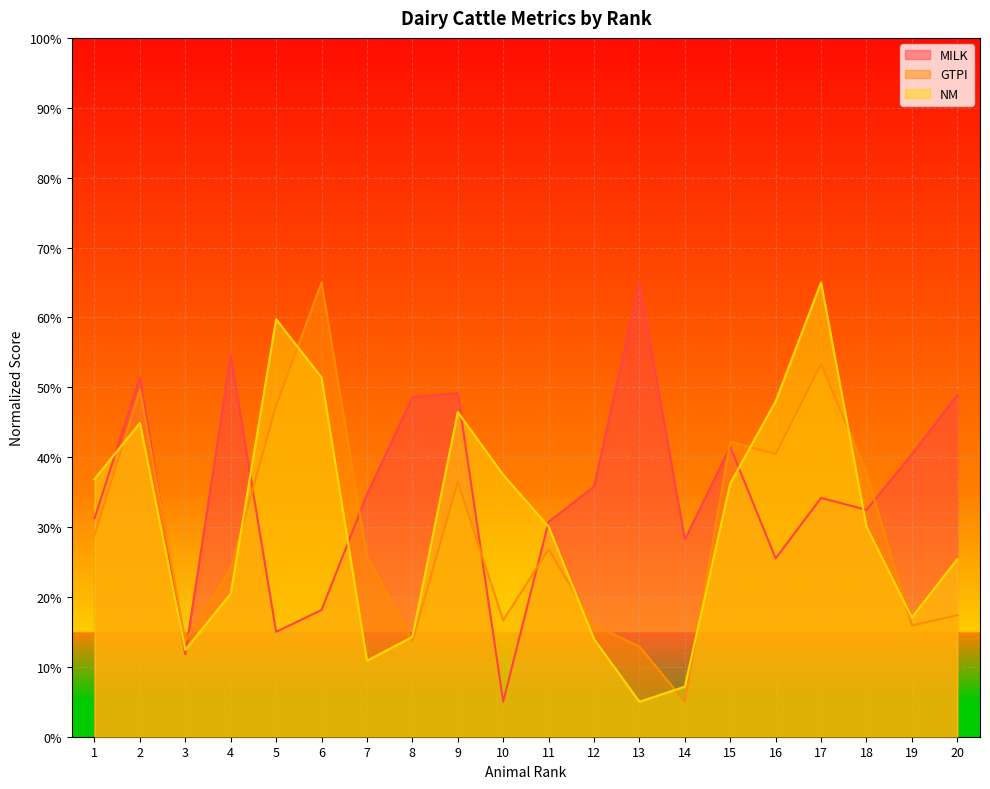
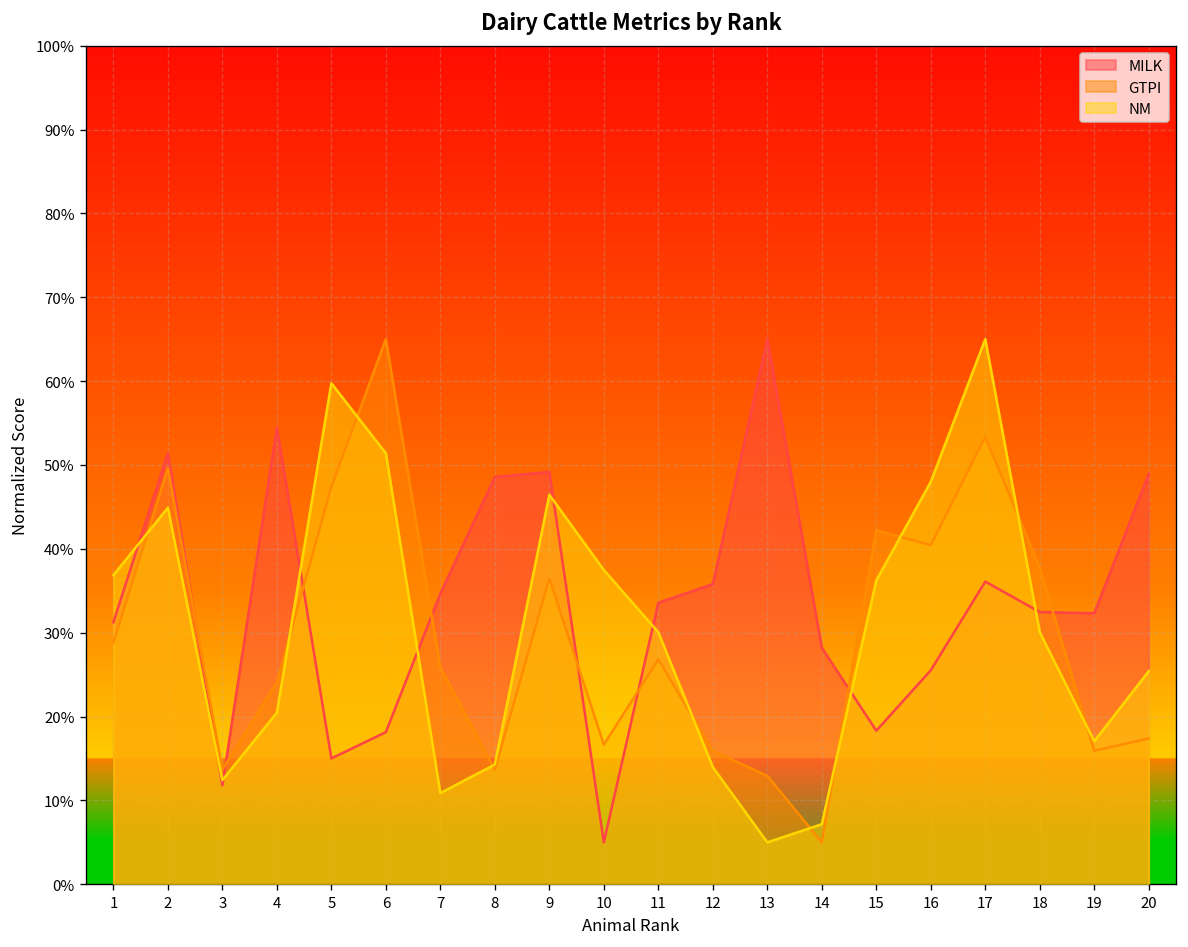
  {
    "MILK": {
      "1": "31%",
      "2": "51%",
      "3": "12%",
      "4": "54%",
      "5": "15%",
      "6": "18%",
      "7": "35%",
      "8": "49%",
      "9": "49%",
      "10": "5%",
-     "11": "31%",
+     "11": "34%",
      "12": "36%",
      "13": "65%",
      "14": "28%",
-     "15": "41%",
+     "15": "18%",
      "16": "26%",
-     "17": "34%",
+     "17": "36%",
      "18": "32%",
-     "19": "40%",
+     "19": "32%",
      "20": "49%"
    }
  }
